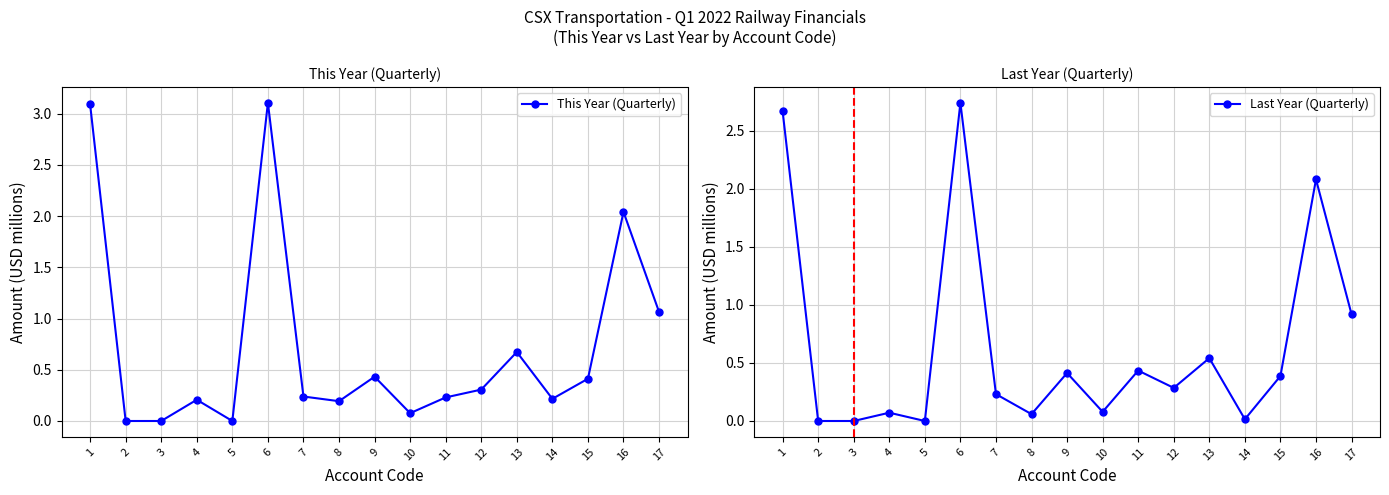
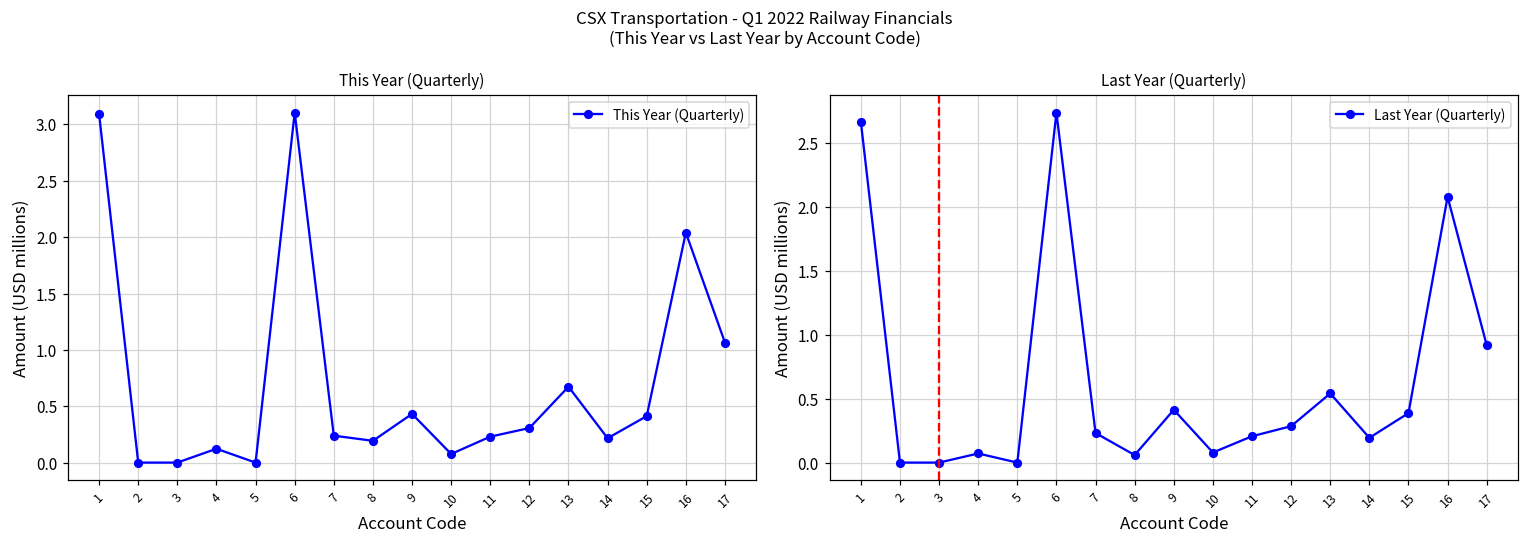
  {
    "This Year (Quarterly)": {
      "1": 3.09,
      "2": 0.00,
      "3": 0.00,
-     "4": 0.21,
+     "4": 0.12,
      "5": 0.00,
      "6": 3.10,
      "7": 0.24,
      "8": 0.19,
      "9": 0.43,
      "10": 0.08,
      "11": 0.23,
      "12": 0.31,
      "13": 0.67,
      "14": 0.22,
      "15": 0.41,
      "16": 2.04,
      "17": 1.06
    },
    "Last Year (Quarterly)": {
      "1": 2.67,
      "2": 0.00,
      "3": 0.00,
      "4": 0.07,
      "5": 0.00,
      "6": 2.74,
      "7": 0.23,
      "8": 0.06,
      "9": 0.41,
      "10": 0.08,
-     "11": 0.43,
+     "11": 0.21,
      "12": 0.29,
      "13": 0.54,
-     "14": 0.02,
+     "14": 0.19,
      "15": 0.39,
      "16": 2.08,
      "17": 0.92
    }
  }
